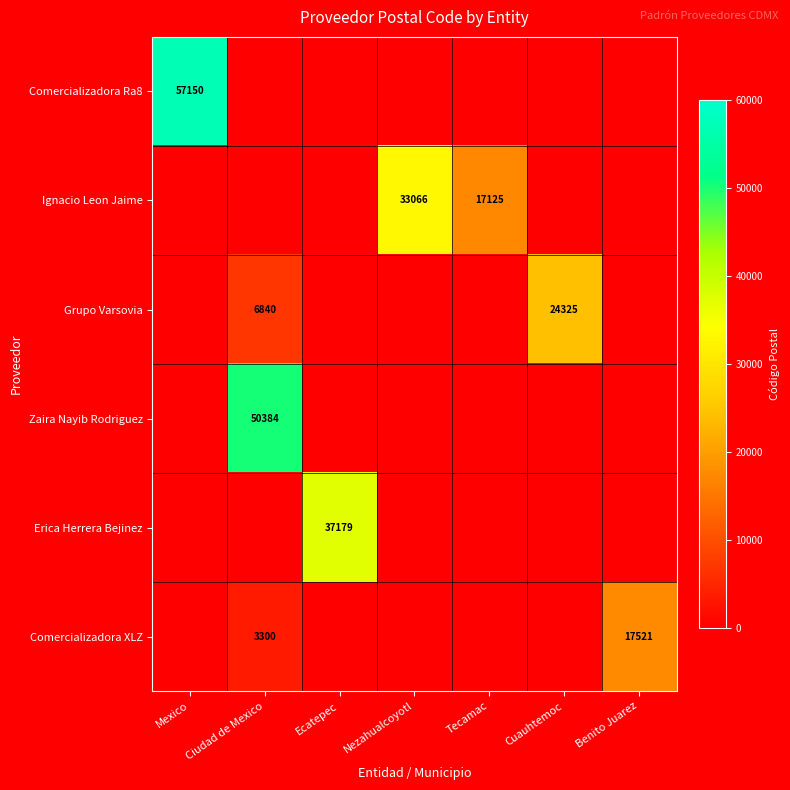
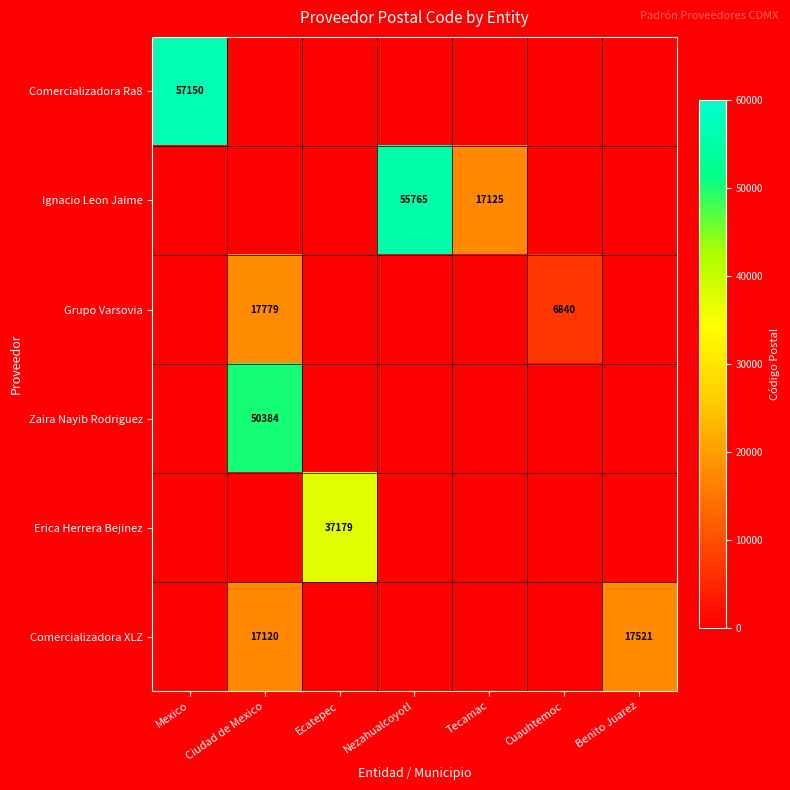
  {
    "Comercializadora Ra8": {
      "Mexico": 57150
    },
    "Ignacio Leon Jaime": {
-     "Nezahualcoyotl": 33066,
+     "Nezahualcoyotl": 55765,
      "Tecamac": 17125
    },
    "Grupo Varsovia": {
-     "Ciudad de Mexico": 6840,
-     "Cuauhtemoc": 24325
+     "Ciudad de Mexico": 17779,
+     "Cuauhtemoc": 6840
    },
    "Zaira Nayib Rodriguez": {
      "Ciudad de Mexico": 50384
    },
    "Erica Herrera Bejinez": {
      "Ecatepec": 37179
    },
    "Comercializadora XLZ": {
-     "Ciudad de Mexico": 3300,
+     "Ciudad de Mexico": 17120,
      "Benito Juarez": 17521
    }
  }
